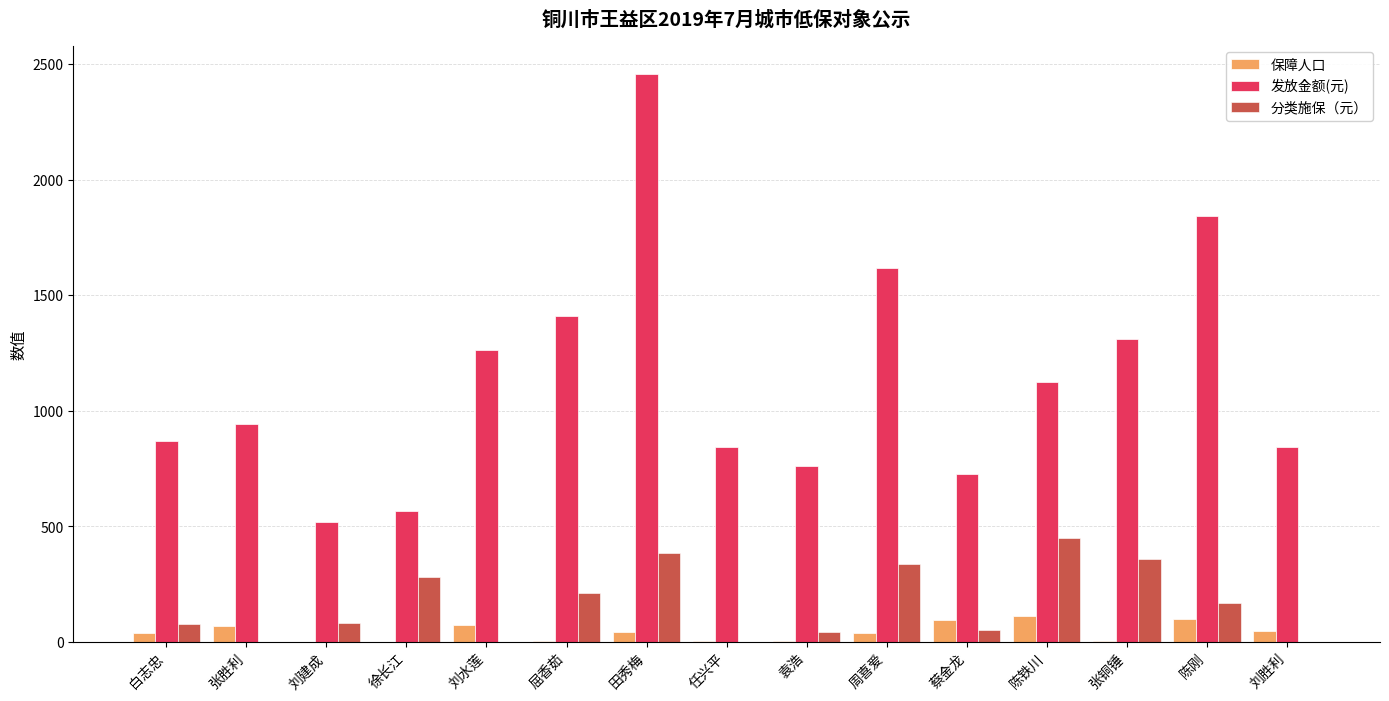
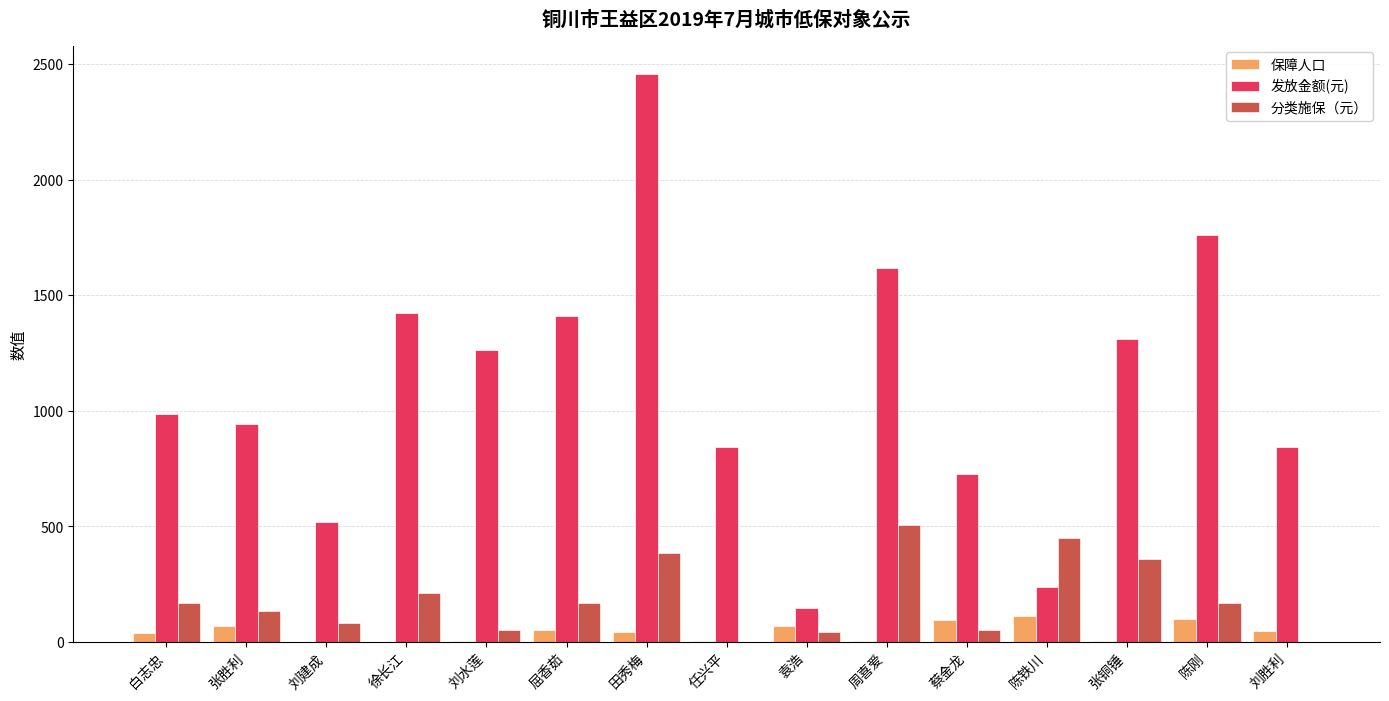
  {
    "保障人口": {
      "白志忠": 40,
      "张胜利": 70,
-     "刘水莲": 70,
-     "屈香茹": 0,
+     "刘水莲": 0,
+     "屈香茹": 50,
      "田秀梅": 40,
-     "袁浩": 0,
-     "周喜爱": 40,
+     "袁浩": 70,
+     "周喜爱": 0,
      "蔡金龙": 90,
      "陈铁川": 110,
      "陈刚": 100,
      "刘胜利": 50
    },
    "发放金额(元)": {
-     "白志忠": 870,
+     "白志忠": 990,
      "张胜利": 940,
      "刘建成": 520,
-     "徐长江": 570,
+     "徐长江": 1430,
      "刘水莲": 1270,
      "屈香茹": 1410,
      "田秀梅": 2460,
      "任兴平": 850,
-     "袁浩": 760,
+     "袁浩": 150,
      "周喜爱": 1620,
      "蔡金龙": 730,
-     "陈铁川": 1130,
+     "陈铁川": 240,
      "张铜锤": 1310,
-     "陈刚": 1840,
+     "陈刚": 1760,
      "刘胜利": 850
    },
    "分类施保（元）": {
-     "白志忠": 80,
-     "张胜利": 0,
+     "白志忠": 170,
+     "张胜利": 130,
      "刘建成": 80,
-     "徐长江": 280,
-     "刘水莲": 0,
-     "屈香茹": 210,
+     "徐长江": 210,
+     "刘水莲": 50,
+     "屈香茹": 170,
      "田秀梅": 380,
      "任兴平": 0,
      "袁浩": 40,
-     "周喜爱": 340,
+     "周喜爱": 510,
      "蔡金龙": 50,
      "陈铁川": 450,
      "张铜锤": 360,
      "陈刚": 170,
      "刘胜利": 0
    }
  }
